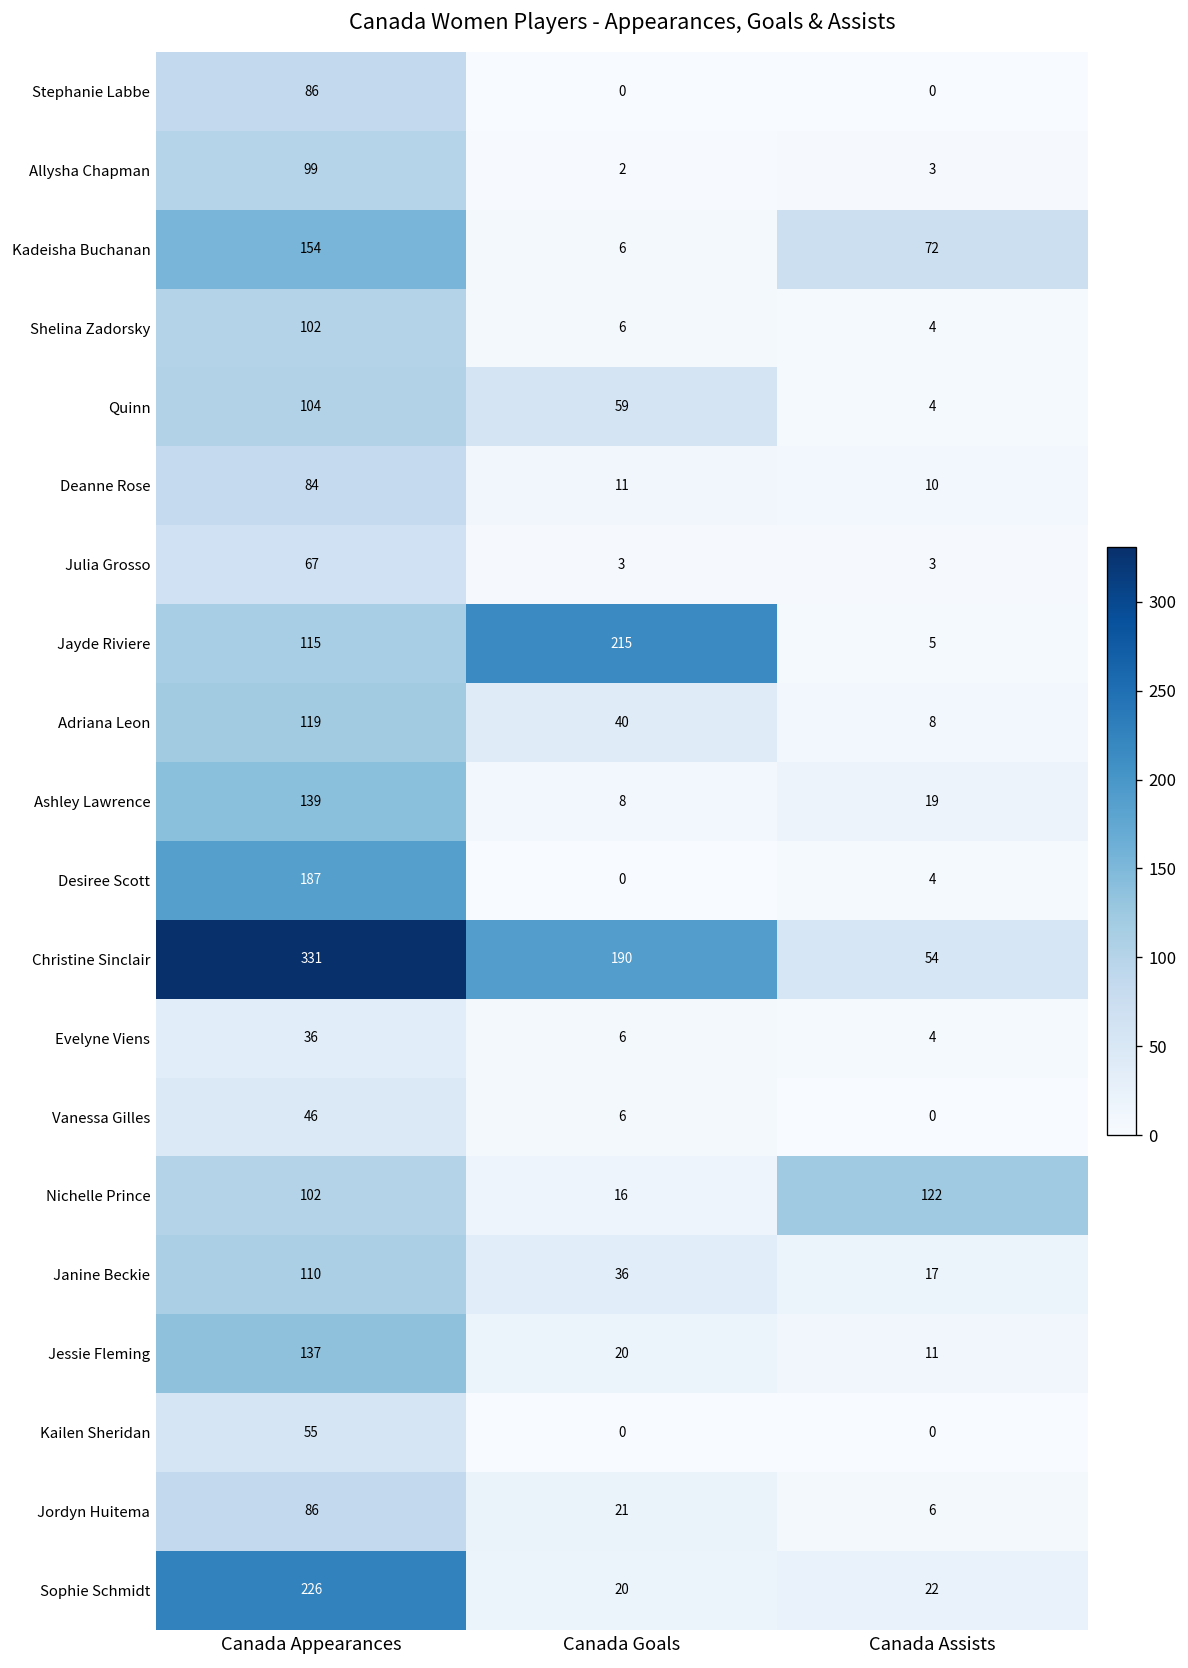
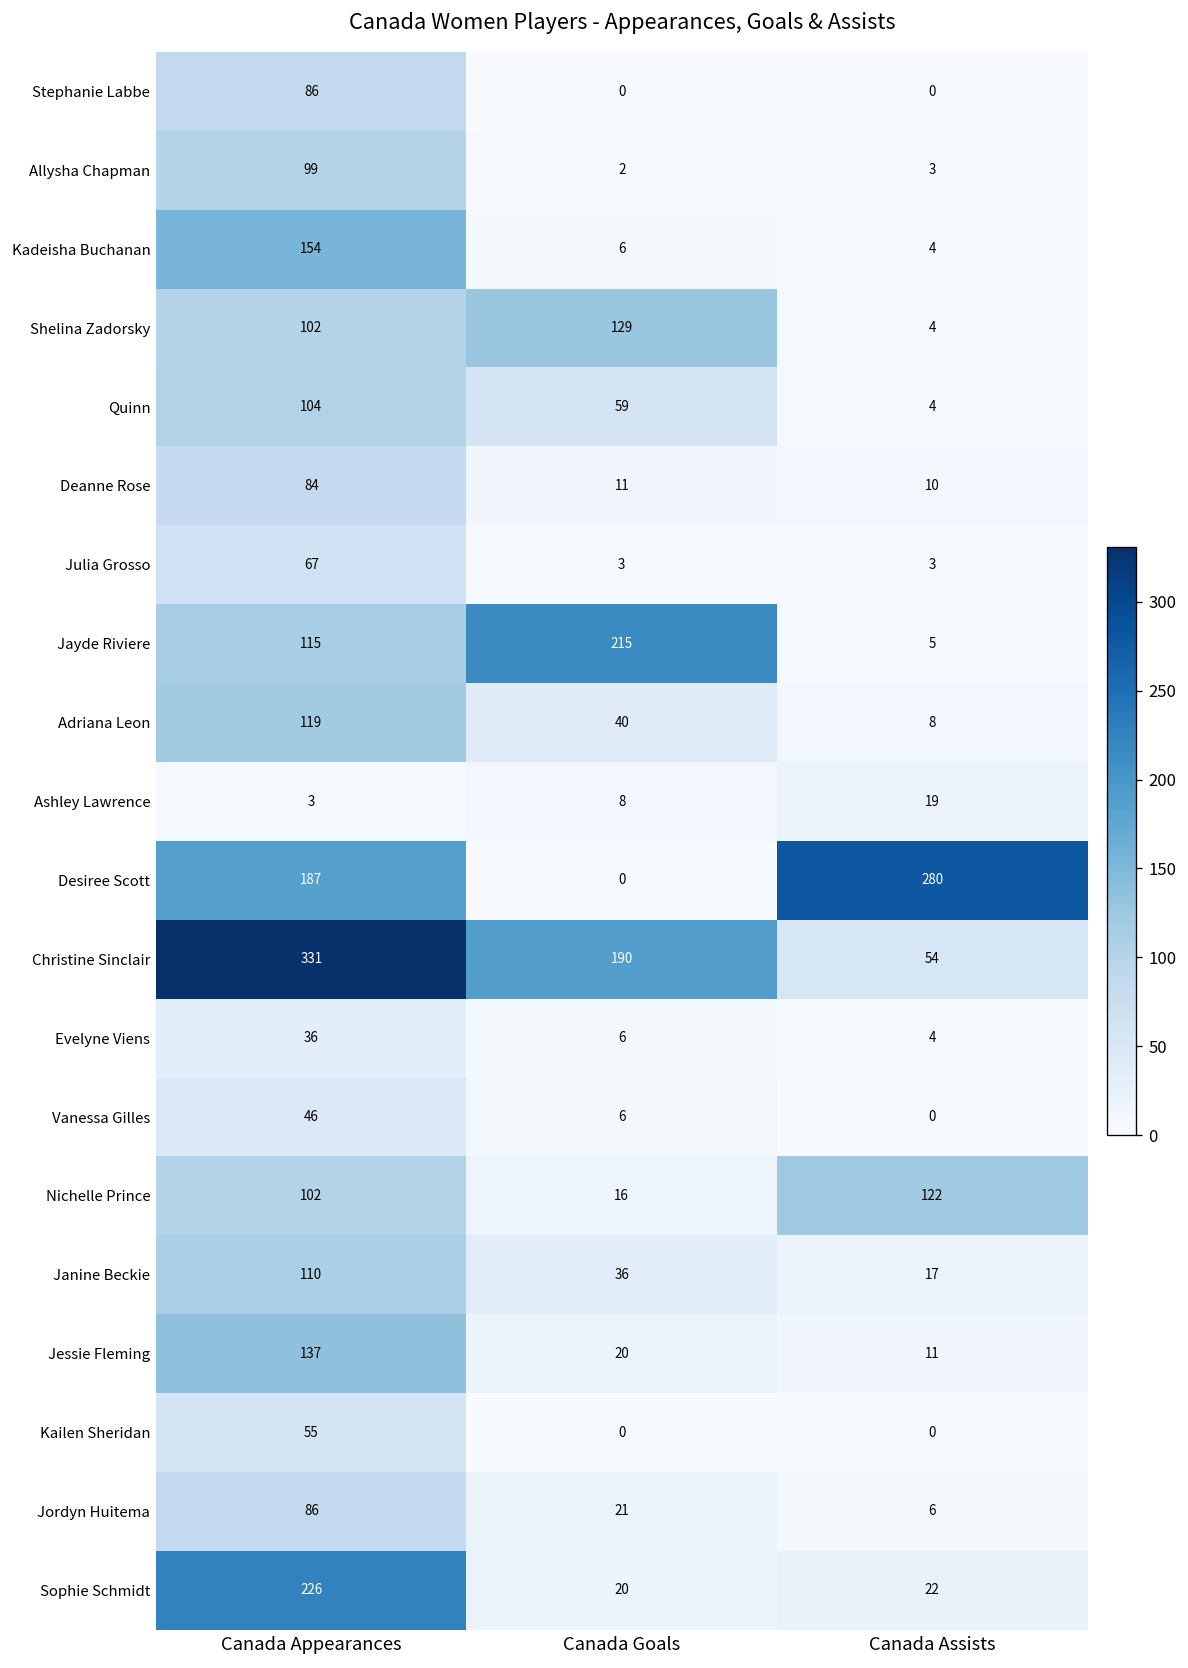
  {
    "Stephanie Labbe": {
      "Canada Appearances": 86,
      "Canada Goals": 0,
      "Canada Assists": 0
    },
    "Allysha Chapman": {
      "Canada Appearances": 99,
      "Canada Goals": 2,
      "Canada Assists": 3
    },
    "Kadeisha Buchanan": {
      "Canada Appearances": 154,
      "Canada Goals": 6,
-     "Canada Assists": 72
+     "Canada Assists": 4
    },
    "Shelina Zadorsky": {
      "Canada Appearances": 102,
-     "Canada Goals": 6,
+     "Canada Goals": 129,
      "Canada Assists": 4
    },
    "Quinn": {
      "Canada Appearances": 104,
      "Canada Goals": 59,
      "Canada Assists": 4
    },
    "Deanne Rose": {
      "Canada Appearances": 84,
      "Canada Goals": 11,
      "Canada Assists": 10
    },
    "Julia Grosso": {
      "Canada Appearances": 67,
      "Canada Goals": 3,
      "Canada Assists": 3
    },
    "Jayde Riviere": {
      "Canada Appearances": 115,
      "Canada Goals": 215,
      "Canada Assists": 5
    },
    "Adriana Leon": {
      "Canada Appearances": 119,
      "Canada Goals": 40,
      "Canada Assists": 8
    },
    "Ashley Lawrence": {
-     "Canada Appearances": 139,
+     "Canada Appearances": 3,
      "Canada Goals": 8,
      "Canada Assists": 19
    },
    "Desiree Scott": {
      "Canada Appearances": 187,
      "Canada Goals": 0,
-     "Canada Assists": 4
+     "Canada Assists": 280
    },
    "Christine Sinclair": {
      "Canada Appearances": 331,
      "Canada Goals": 190,
      "Canada Assists": 54
    },
    "Evelyne Viens": {
      "Canada Appearances": 36,
      "Canada Goals": 6,
      "Canada Assists": 4
    },
    "Vanessa Gilles": {
      "Canada Appearances": 46,
      "Canada Goals": 6,
      "Canada Assists": 0
    },
    "Nichelle Prince": {
      "Canada Appearances": 102,
      "Canada Goals": 16,
      "Canada Assists": 122
    },
    "Janine Beckie": {
      "Canada Appearances": 110,
      "Canada Goals": 36,
      "Canada Assists": 17
    },
    "Jessie Fleming": {
      "Canada Appearances": 137,
      "Canada Goals": 20,
      "Canada Assists": 11
    },
    "Kailen Sheridan": {
      "Canada Appearances": 55,
      "Canada Goals": 0,
      "Canada Assists": 0
    },
    "Jordyn Huitema": {
      "Canada Appearances": 86,
      "Canada Goals": 21,
      "Canada Assists": 6
    },
    "Sophie Schmidt": {
      "Canada Appearances": 226,
      "Canada Goals": 20,
      "Canada Assists": 22
    }
  }
